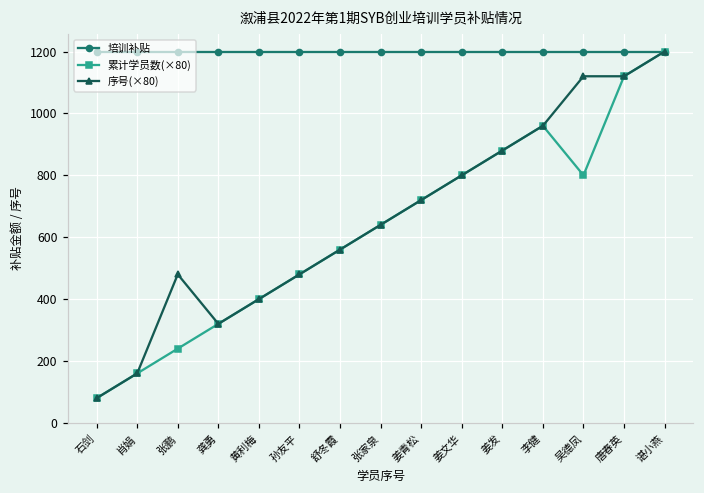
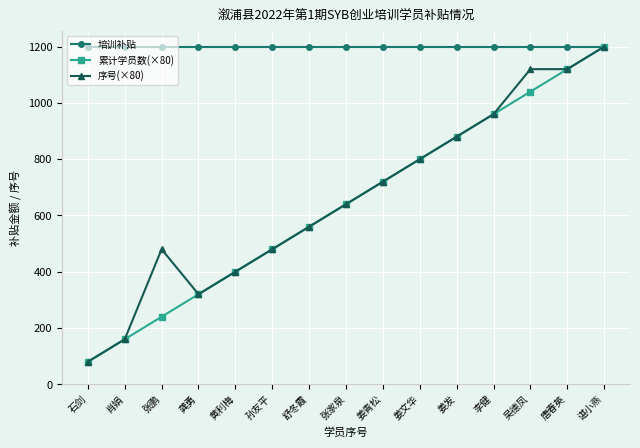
  {
    "累计学员数(×80)": {
      "张鹏": 240,
-     "吴德凤": 800
+     "吴德凤": 1040
    }
  }
